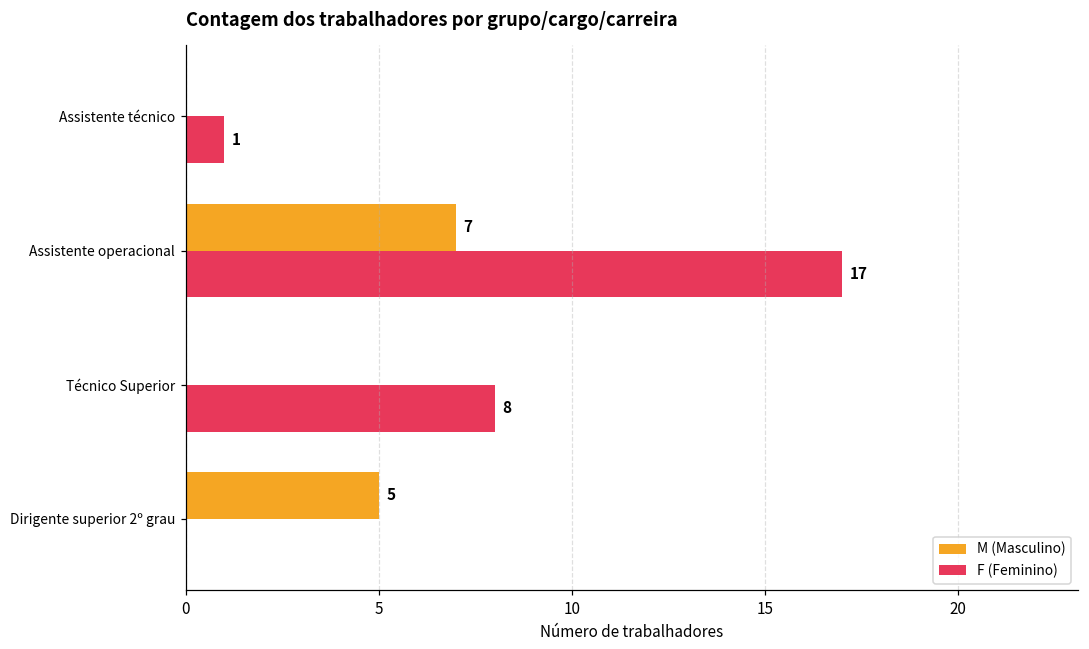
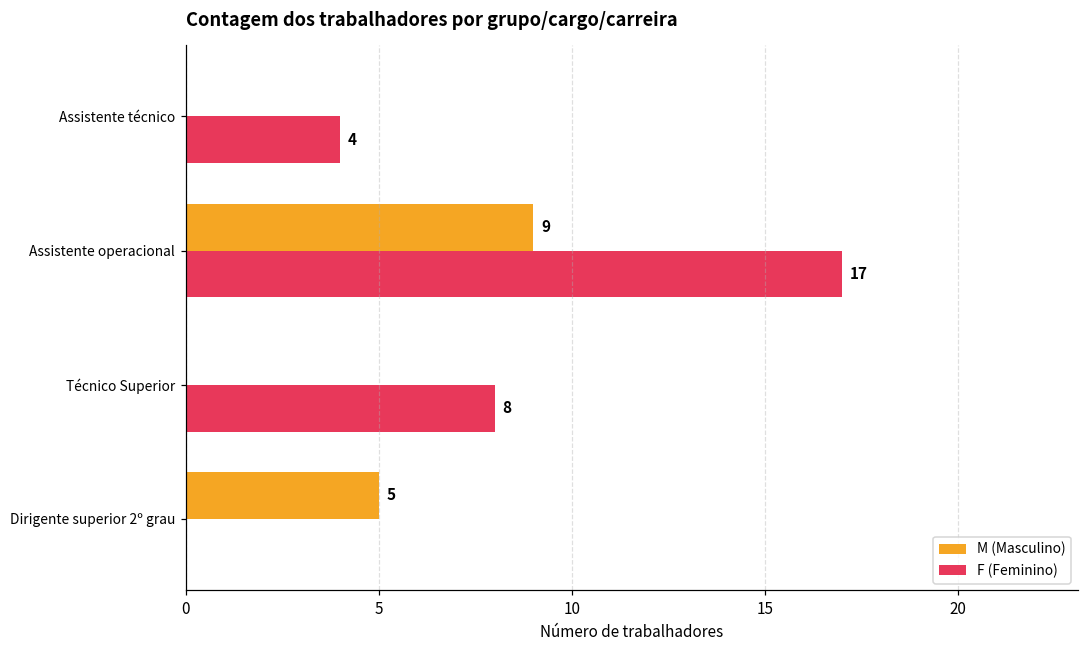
  {
    "M (Masculino)": {
-     "Assistente operacional": 7,
+     "Assistente operacional": 9,
      "Dirigente superior 2º grau": 5
    },
    "F (Feminino)": {
-     "Assistente técnico": 1,
+     "Assistente técnico": 4,
      "Assistente operacional": 17,
      "Técnico Superior": 8
    }
  }
